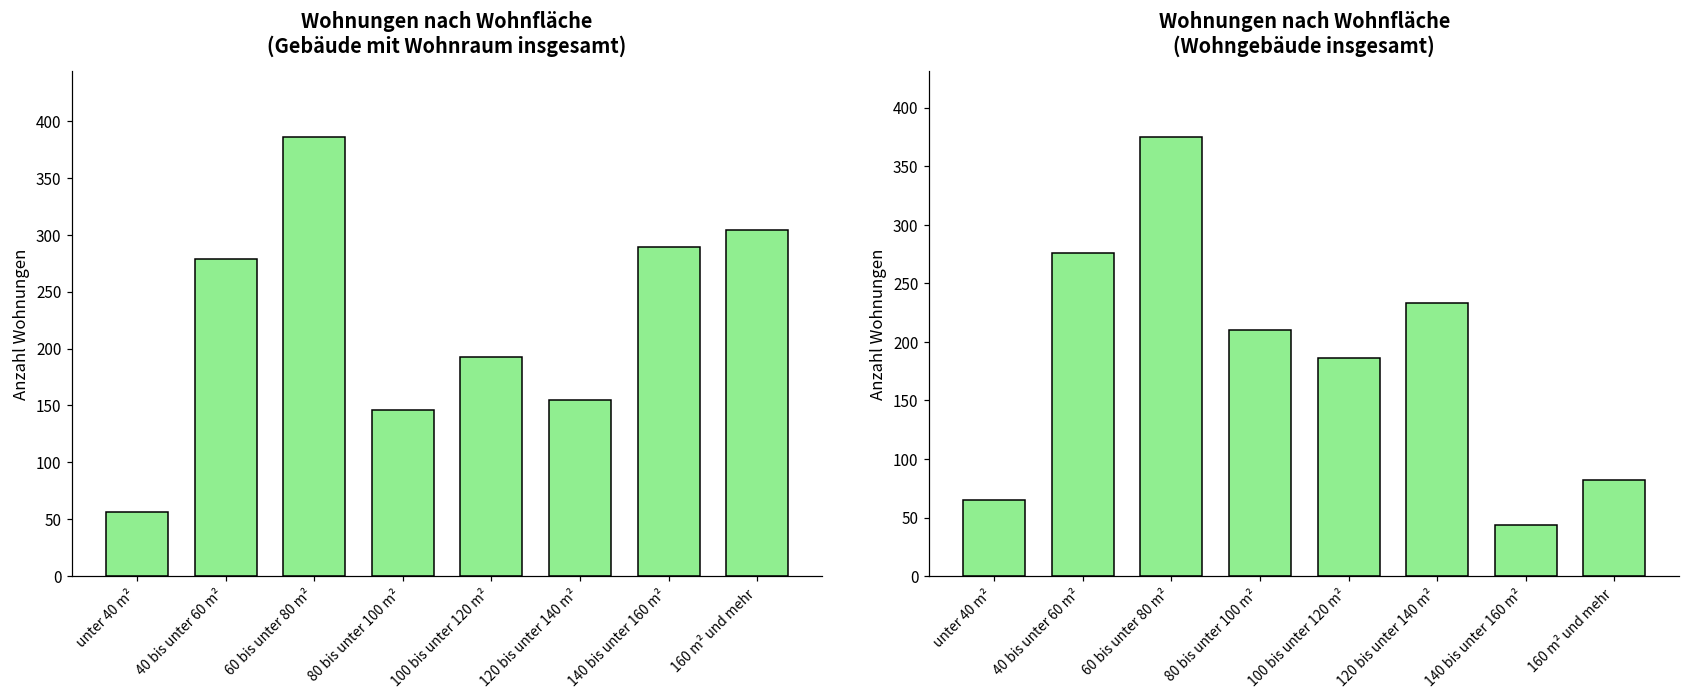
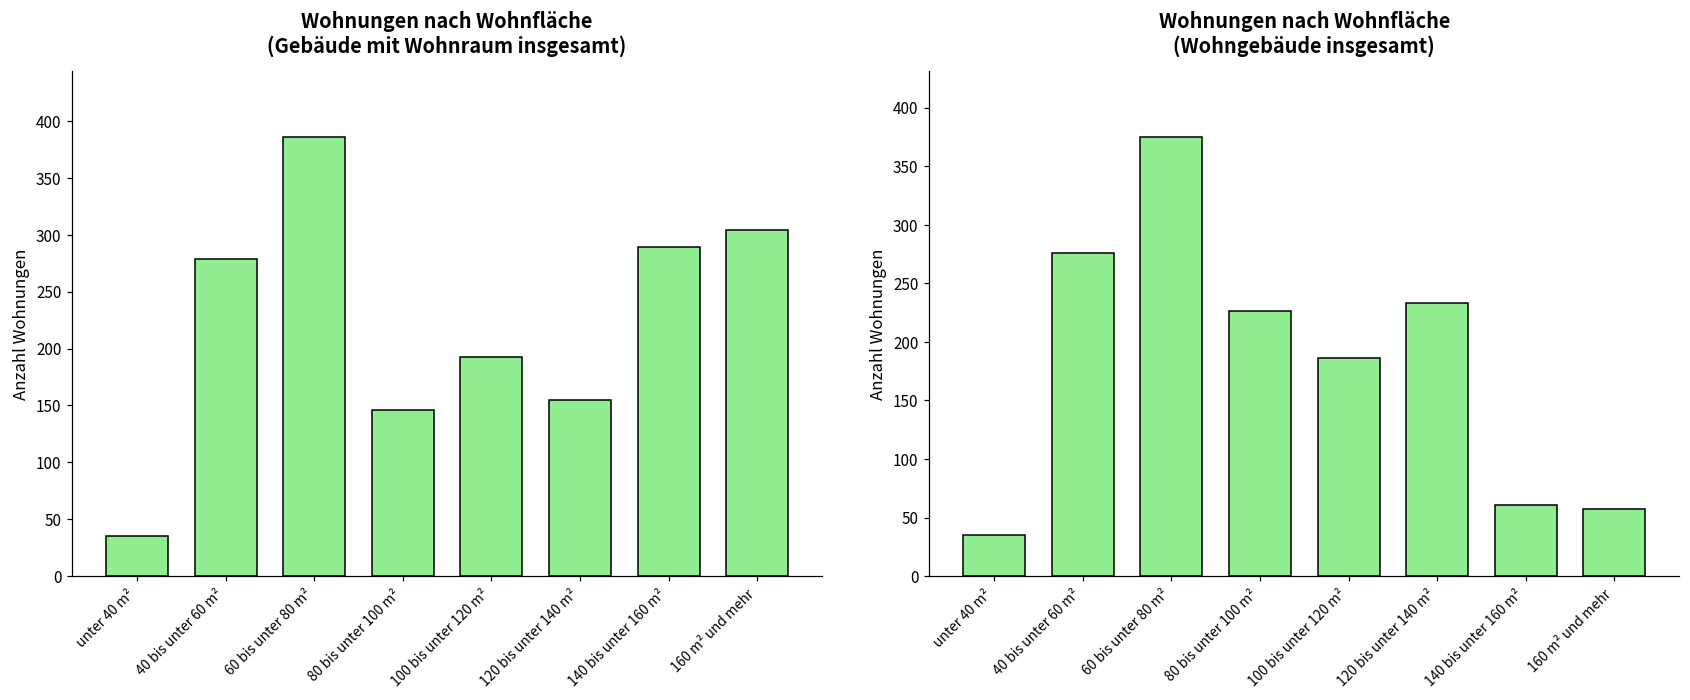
  {
    "Wohnungen nach Wohnfläche (Gebäude mit Wohnraum insgesamt)": {
-     "unter 40 m²": 56,
+     "unter 40 m²": 35,
      "40 bis unter 60 m²": 279,
      "60 bis unter 80 m²": 386,
      "80 bis unter 100 m²": 146,
      "100 bis unter 120 m²": 193,
      "120 bis unter 140 m²": 155,
      "140 bis unter 160 m²": 289,
      "160 m² und mehr": 304
    },
    "Wohnungen nach Wohnfläche (Wohngebäude insgesamt)": {
-     "unter 40 m²": 65,
+     "unter 40 m²": 35,
      "40 bis unter 60 m²": 276,
      "60 bis unter 80 m²": 375,
-     "80 bis unter 100 m²": 210,
+     "80 bis unter 100 m²": 226,
      "100 bis unter 120 m²": 186,
      "120 bis unter 140 m²": 233,
-     "140 bis unter 160 m²": 44,
-     "160 m² und mehr": 82
+     "140 bis unter 160 m²": 61,
+     "160 m² und mehr": 57
    }
  }
